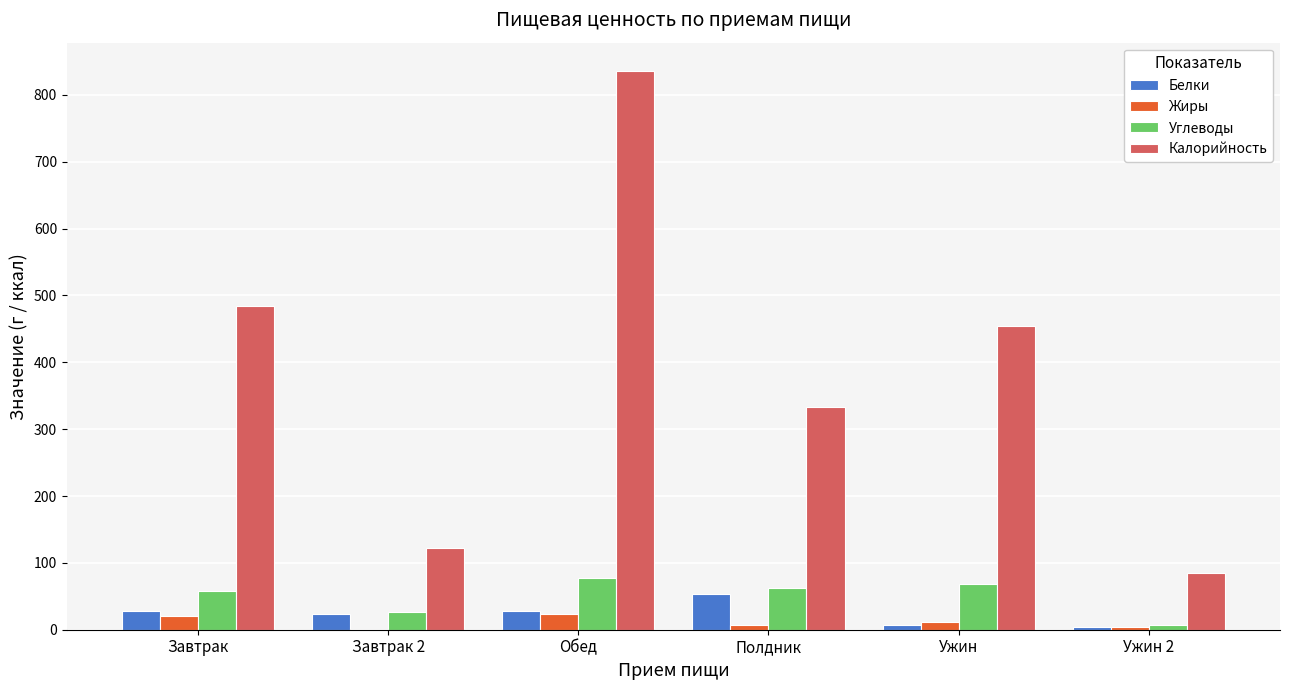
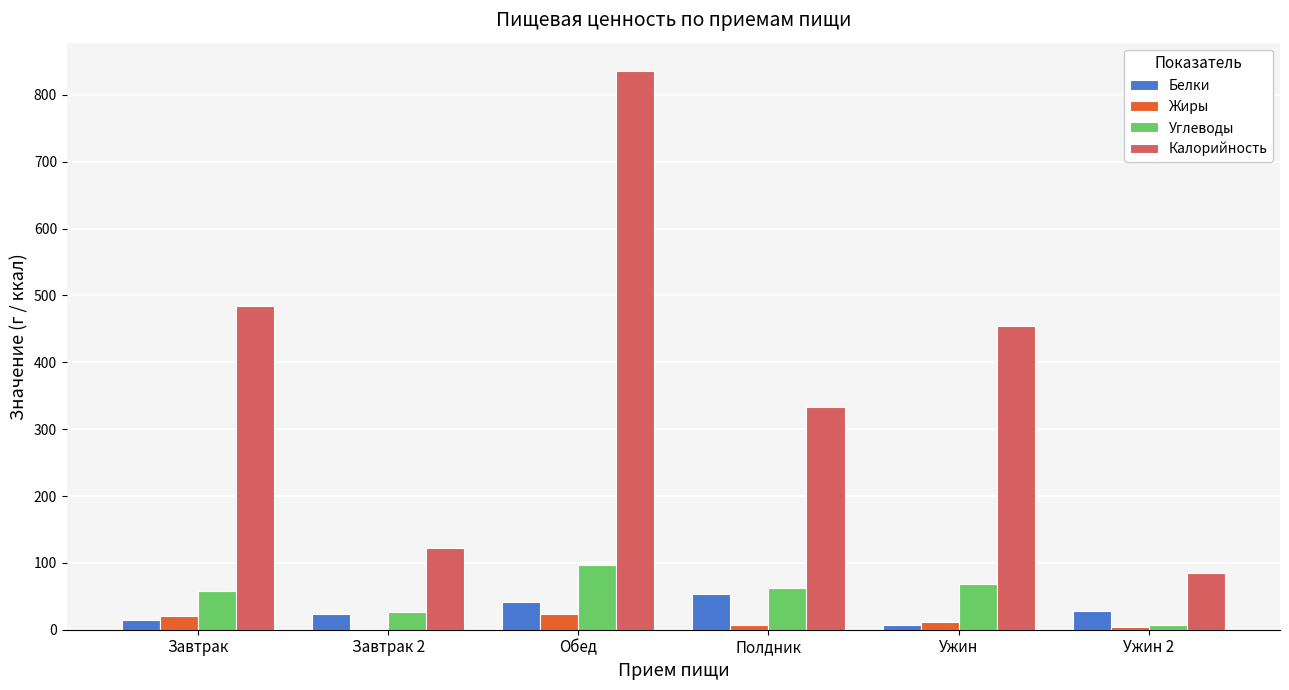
  {
    "Белки": {
-     "Завтрак": 30,
+     "Завтрак": 10,
      "Завтрак 2": 20,
-     "Обед": 30,
+     "Обед": 40,
      "Полдник": 50,
      "Ужин": 10,
-     "Ужин 2": 0
+     "Ужин 2": 30
    },
    "Углеводы": {
      "Завтрак": 60,
      "Завтрак 2": 30,
-     "Обед": 80,
+     "Обед": 100,
      "Полдник": 60,
      "Ужин": 70,
      "Ужин 2": 10
    }
  }
